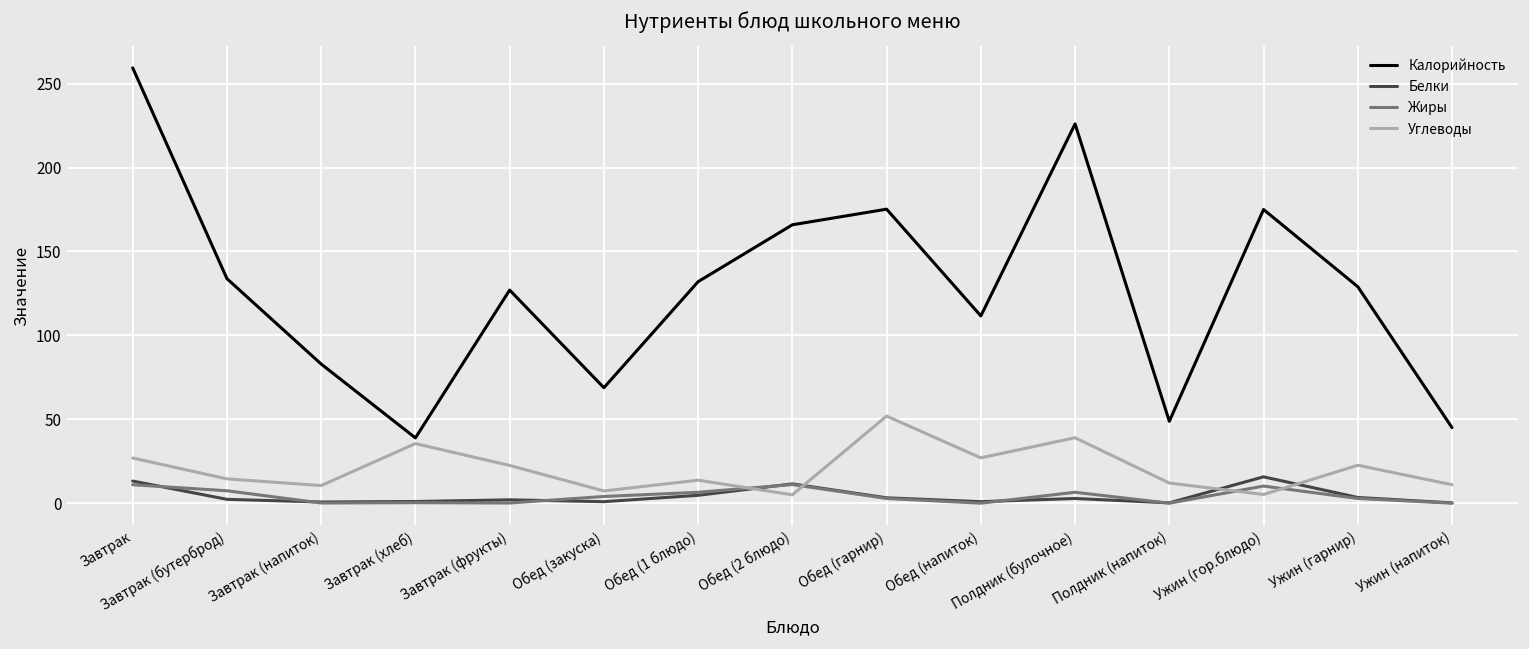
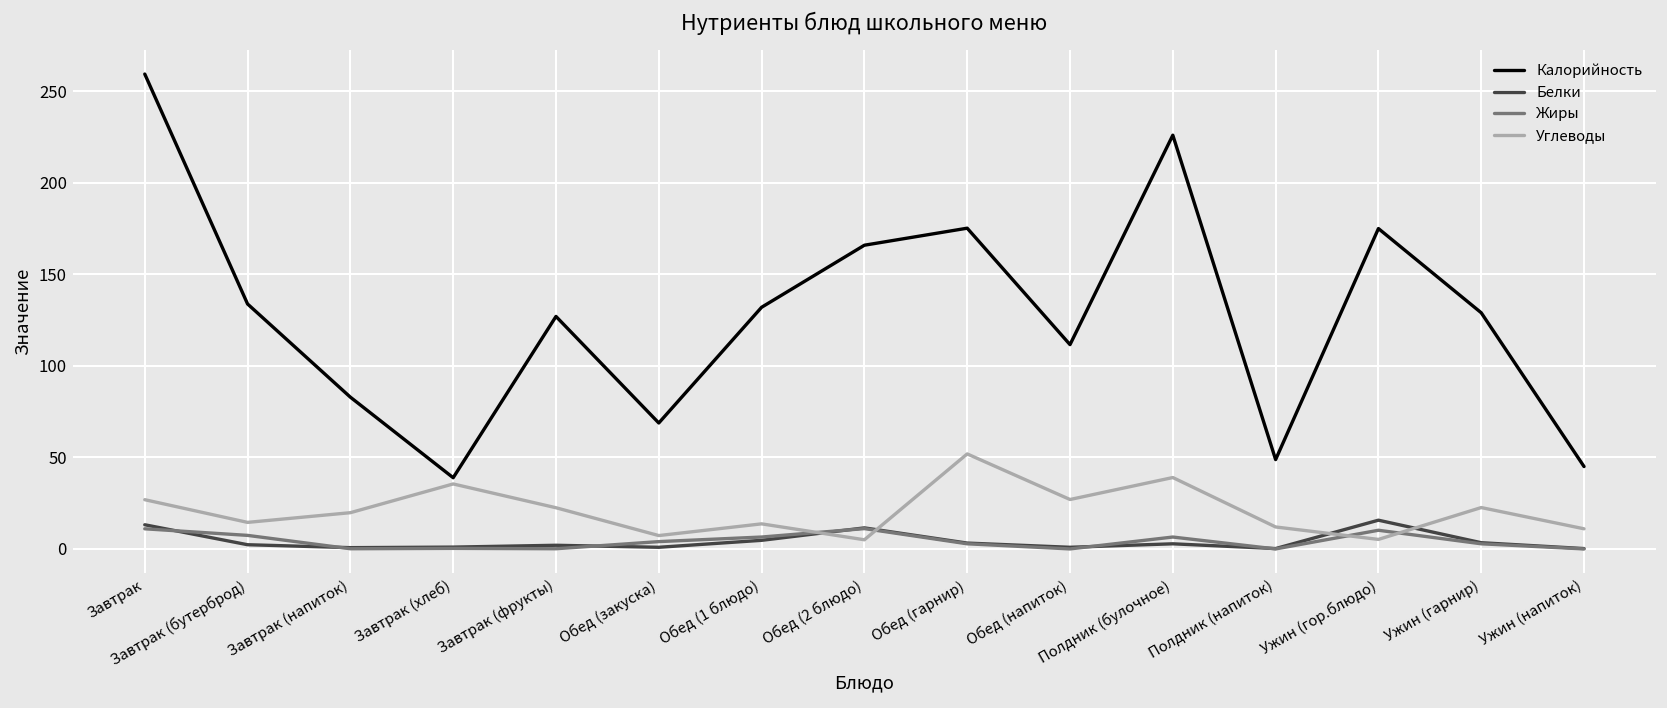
  {
    "Калорийность": {
      "Завтрак": 259,
      "Завтрак (бутерброд)": 134,
      "Завтрак (напиток)": 83,
      "Завтрак (хлеб)": 39,
      "Завтрак (фрукты)": 127,
      "Обед (закуска)": 69,
      "Обед (1 блюдо)": 132,
      "Обед (2 блюдо)": 166,
      "Обед (гарнир)": 175,
      "Обед (напиток)": 112,
      "Полдник (булочное)": 226,
      "Полдник (напиток)": 49,
      "Ужин (гор.блюдо)": 175,
      "Ужин (гарнир)": 129,
      "Ужин (напиток)": 45
    },
    "Белки": {
      "Завтрак": 13,
      "Завтрак (бутерброд)": 2,
      "Завтрак (фрукты)": 2,
      "Обед (закуска)": 1,
      "Обед (1 блюдо)": 5,
      "Полдник (булочное)": 3,
      "Ужин (гор.блюдо)": 16
    },
    "Жиры": {
      "Завтрак": 11,
      "Завтрак (бутерброд)": 7,
      "Завтрак (фрукты)": 0,
      "Обед (закуска)": 4,
      "Обед (1 блюдо)": 7,
      "Полдник (булочное)": 7,
      "Ужин (гор.блюдо)": 10
    },
    "Углеводы": {
      "Завтрак": 27,
      "Завтрак (бутерброд)": 15,
-     "Завтрак (напиток)": 11,
+     "Завтрак (напиток)": 20,
      "Завтрак (хлеб)": 36,
      "Завтрак (фрукты)": 23,
      "Обед (закуска)": 7,
      "Обед (1 блюдо)": 14,
      "Обед (2 блюдо)": 5,
      "Обед (гарнир)": 52,
      "Обед (напиток)": 27,
      "Полдник (булочное)": 39,
      "Полдник (напиток)": 12,
      "Ужин (гор.блюдо)": 5,
      "Ужин (гарнир)": 23,
      "Ужин (напиток)": 11
    }
  }
